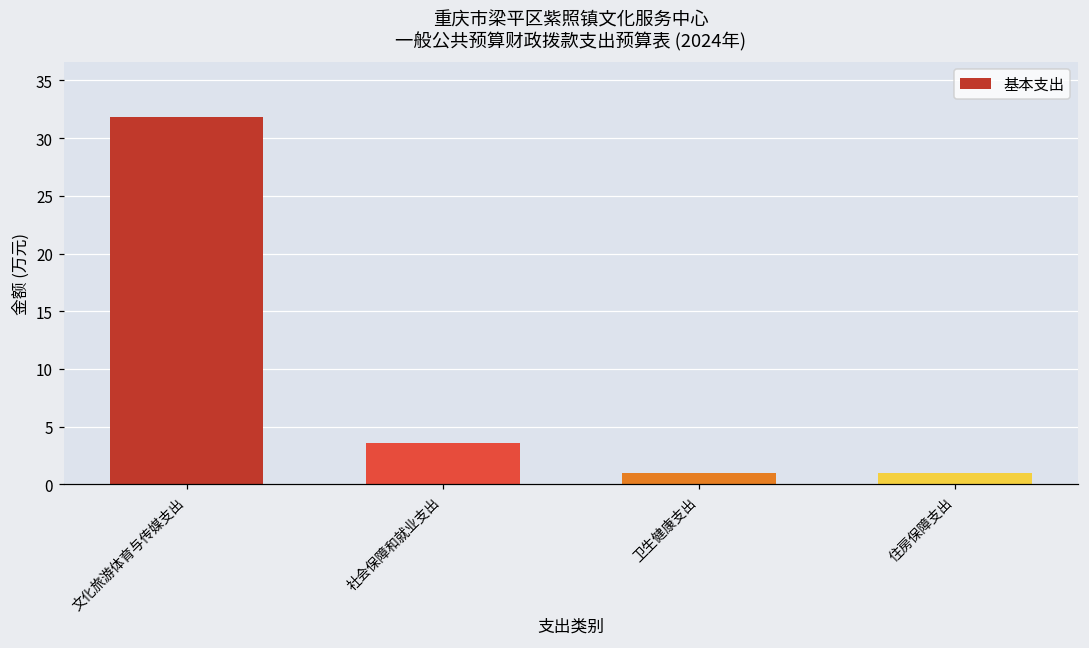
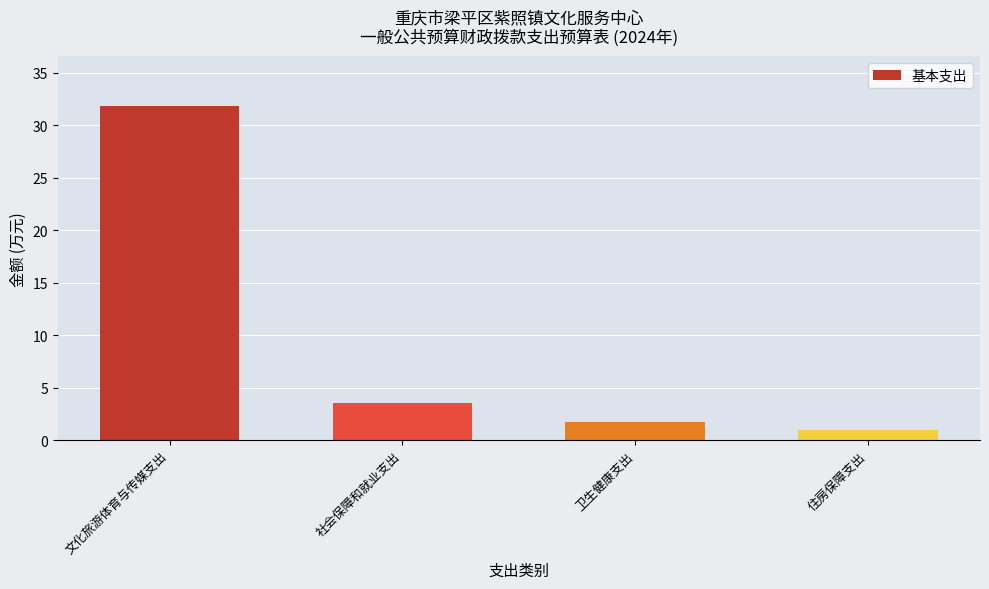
  {
    "文化旅游体育与传媒支出": 31.8,
    "社会保障和就业支出": 3.6,
-   "卫生健康支出": 1.0,
+   "卫生健康支出": 1.7,
    "住房保障支出": 1.0
  }
